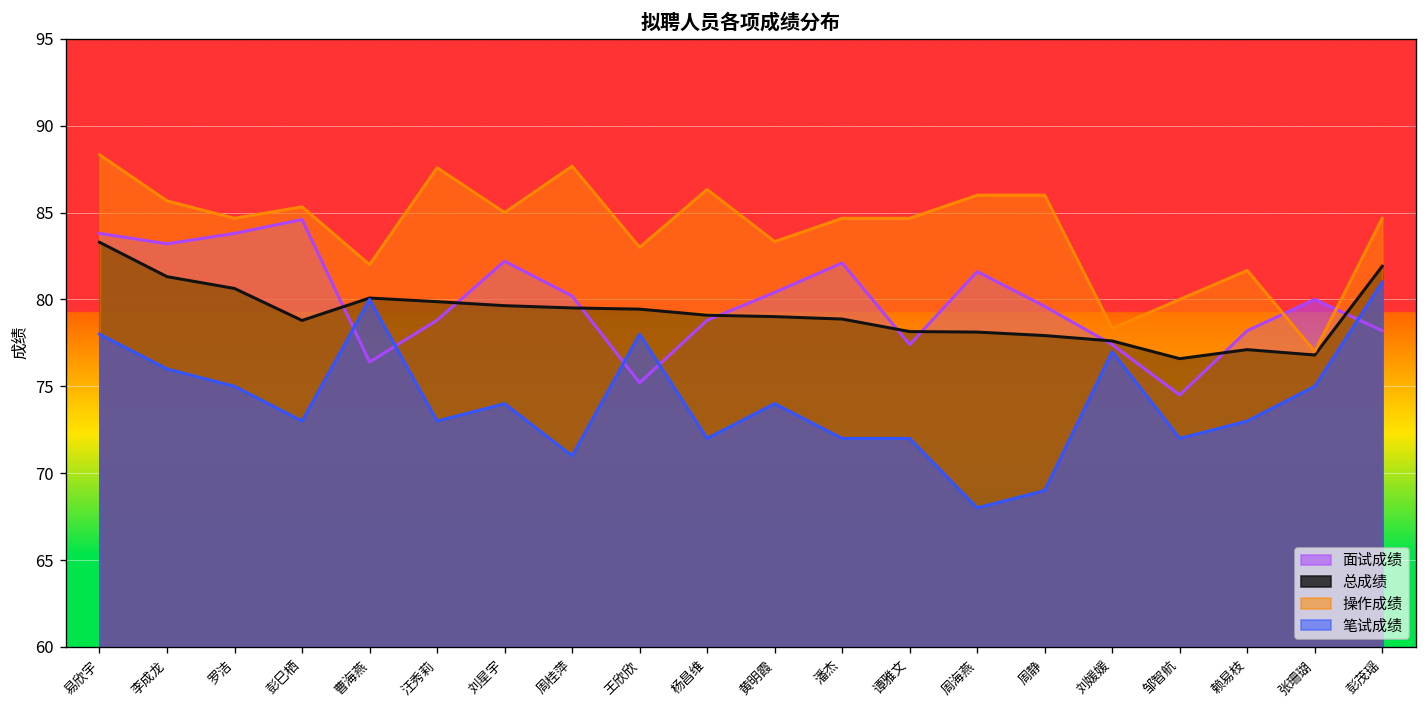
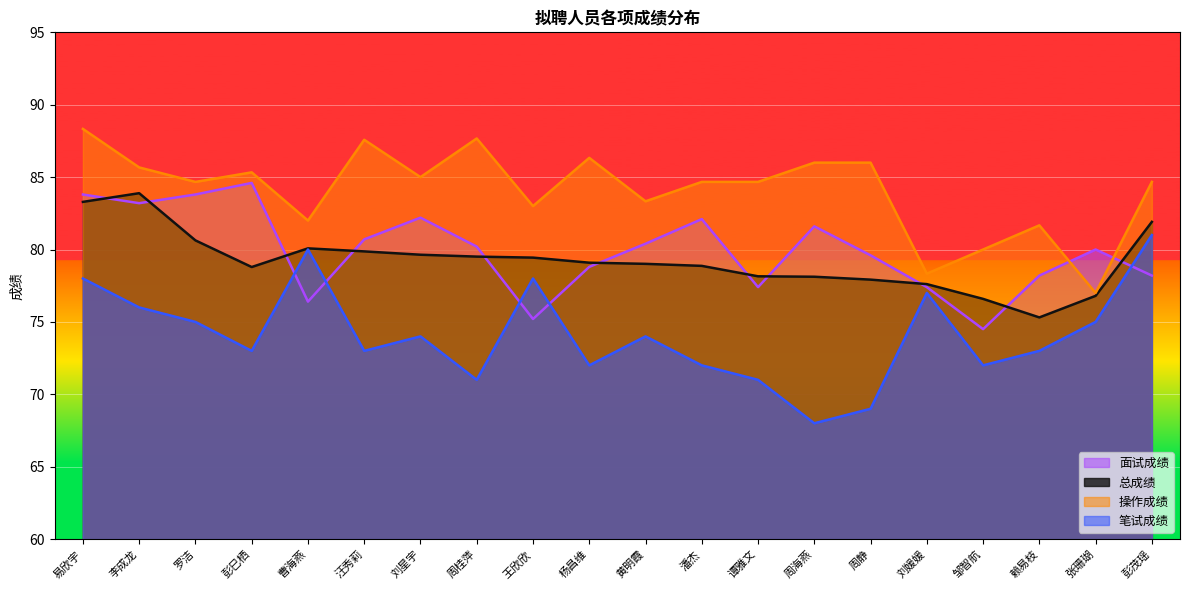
  {
    "面试成绩": {
      "易欣宇": 83.8,
      "李成龙": 83.2,
      "罗洁": 83.8,
      "彭巳栖": 84.6,
      "曹海燕": 76.4,
-     "汪秀莉": 78.8,
+     "汪秀莉": 80.7,
      "刘星宇": 82.2,
      "周桂萍": 80.2,
      "王欣欣": 75.2,
      "杨昌维": 78.8,
      "黄明霞": 80.4,
      "潘杰": 82.1,
      "谭雅文": 77.4,
      "周海燕": 81.6,
      "周静": 79.6,
      "刘媛媛": 77.4,
      "邹智航": 74.5,
      "赖易枝": 78.2,
      "张珊瑚": 80.0,
      "彭茂瑶": 78.2
    },
    "总成绩": {
      "易欣宇": 83.3,
-     "李成龙": 81.3,
+     "李成龙": 83.9,
      "罗洁": 80.6,
      "彭巳栖": 78.8,
      "汪秀莉": 79.9,
      "刘星宇": 79.6,
      "周桂萍": 79.5,
      "王欣欣": 79.4,
      "杨昌维": 79.1,
      "黄明霞": 79.0,
      "潘杰": 78.9,
      "谭雅文": 78.2,
      "周海燕": 78.1,
      "周静": 77.9,
      "刘媛媛": 77.6,
      "邹智航": 76.6,
-     "赖易枝": 77.1,
+     "赖易枝": 75.3,
      "张珊瑚": 76.8,
      "彭茂瑶": 81.9
    },
    "操作成绩": {
      "易欣宇": 88.3,
      "李成龙": 85.7,
      "罗洁": 84.7,
      "彭巳栖": 85.3,
      "曹海燕": 82.0,
      "汪秀莉": 87.6,
      "刘星宇": 85.0,
      "周桂萍": 87.7,
      "王欣欣": 83.0,
      "杨昌维": 86.3,
      "黄明霞": 83.3,
      "潘杰": 84.7,
      "谭雅文": 84.7,
      "周海燕": 86.0,
      "周静": 86.0,
      "刘媛媛": 78.3,
      "邹智航": 80.0,
      "赖易枝": 81.7,
      "张珊瑚": 77.0,
      "彭茂瑶": 84.7
    },
    "笔试成绩": {
      "易欣宇": 78,
      "李成龙": 76,
      "罗洁": 75,
      "彭巳栖": 73,
      "汪秀莉": 73,
      "刘星宇": 74,
      "周桂萍": 71,
      "王欣欣": 78,
      "杨昌维": 72,
      "黄明霞": 74,
      "潘杰": 72,
-     "谭雅文": 72,
+     "谭雅文": 71,
      "周海燕": 68,
      "周静": 69,
      "刘媛媛": 77,
      "邹智航": 72,
      "赖易枝": 73,
      "张珊瑚": 75,
      "彭茂瑶": 81
    }
  }
